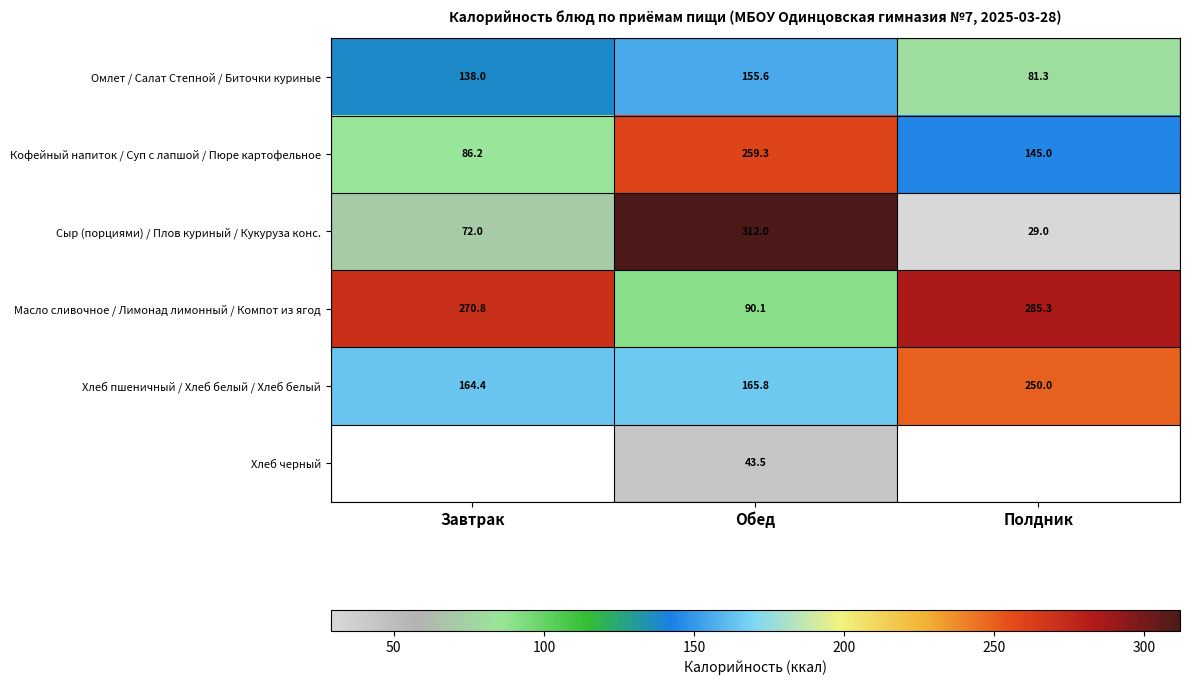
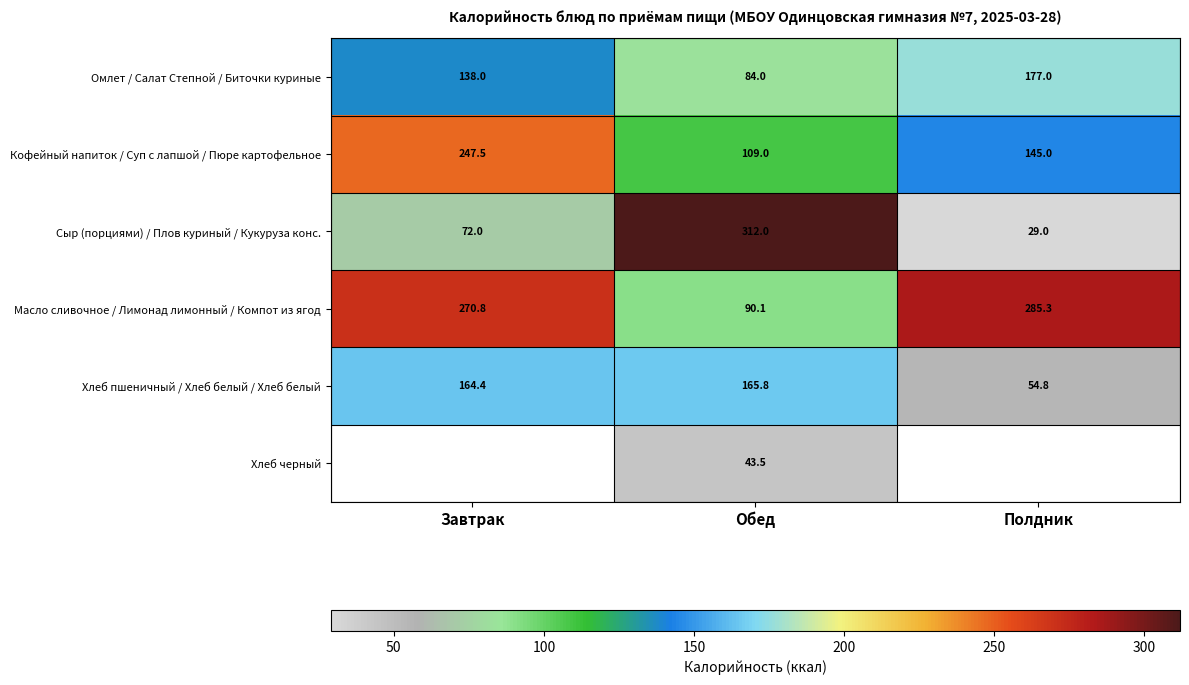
  {
    "Омлет / Салат Степной / Биточки куриные": {
      "Завтрак": 138.0,
-     "Обед": 155.6,
-     "Полдник": 81.3
+     "Обед": 84.0,
+     "Полдник": 177.0
    },
    "Кофейный напиток / Суп с лапшой / Пюре картофельное": {
-     "Завтрак": 86.2,
-     "Обед": 259.3,
+     "Завтрак": 247.5,
+     "Обед": 109.0,
      "Полдник": 145.0
    },
    "Сыр (порциями) / Плов куриный / Кукуруза конс.": {
      "Завтрак": 72.0,
      "Обед": 312.0,
      "Полдник": 29.0
    },
    "Масло сливочное / Лимонад лимонный / Компот из ягод": {
      "Завтрак": 270.8,
      "Обед": 90.1,
      "Полдник": 285.3
    },
    "Хлеб пшеничный / Хлеб белый / Хлеб белый": {
      "Завтрак": 164.4,
      "Обед": 165.8,
-     "Полдник": 250.0
+     "Полдник": 54.8
    },
    "Хлеб черный": {
      "Обед": 43.5
    }
  }
